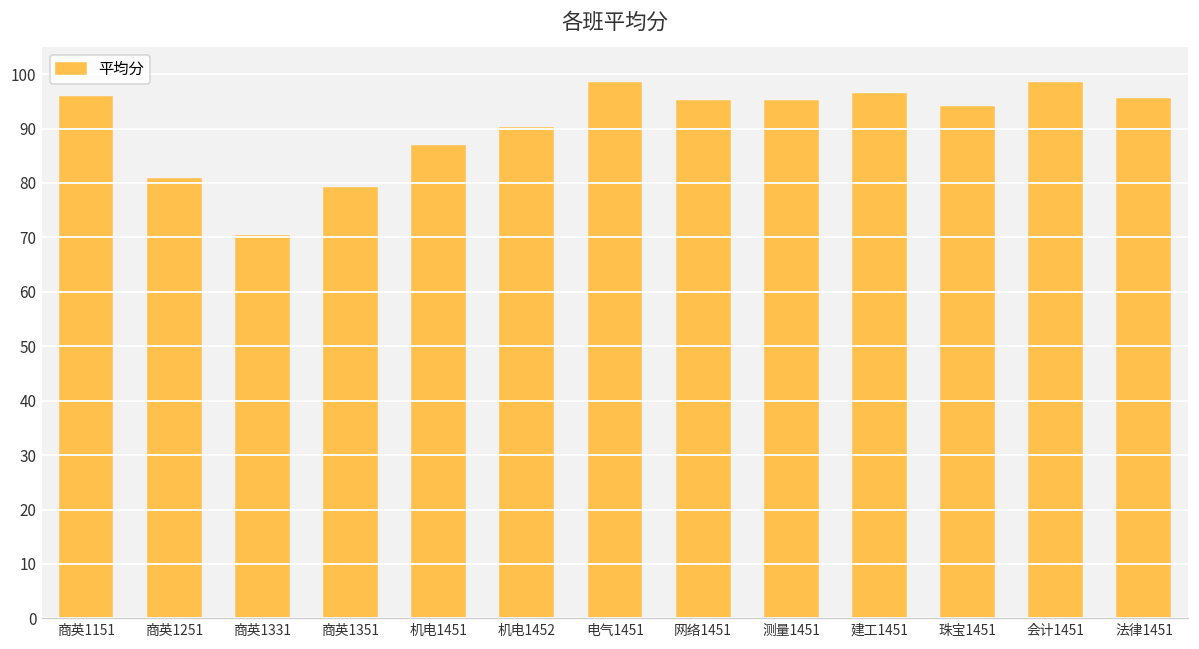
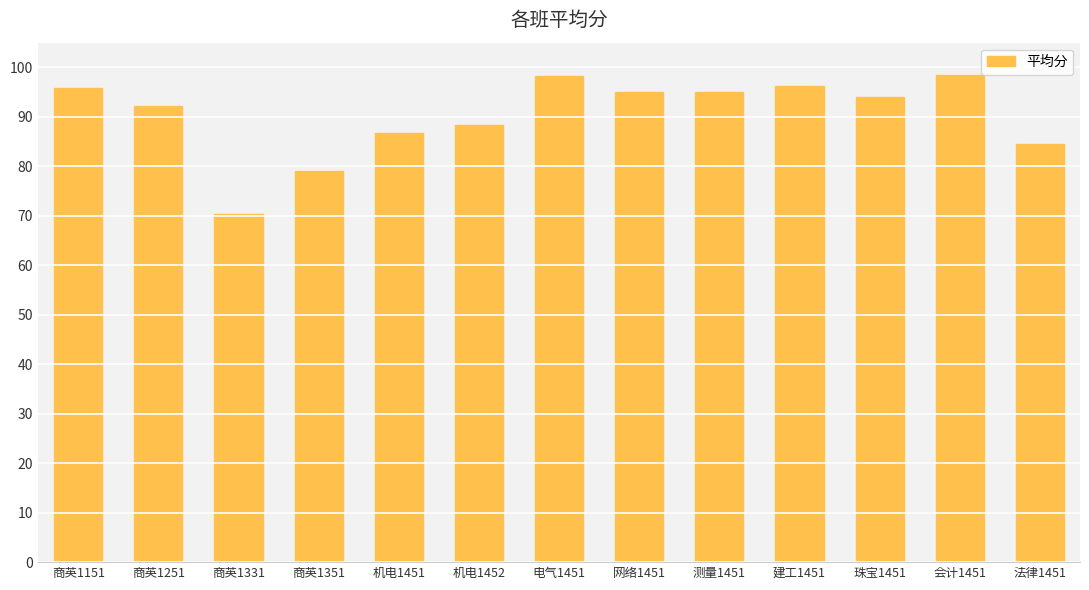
  {
    "商英1151": 96,
-   "商英1251": 81,
+   "商英1251": 92,
    "商英1331": 70,
    "商英1351": 79,
    "机电1451": 87,
-   "机电1452": 90,
+   "机电1452": 88,
    "电气1451": 98,
    "网络1451": 95,
    "测量1451": 95,
    "建工1451": 96,
    "珠宝1451": 94,
    "会计1451": 98,
-   "法律1451": 96
+   "法律1451": 85
  }
